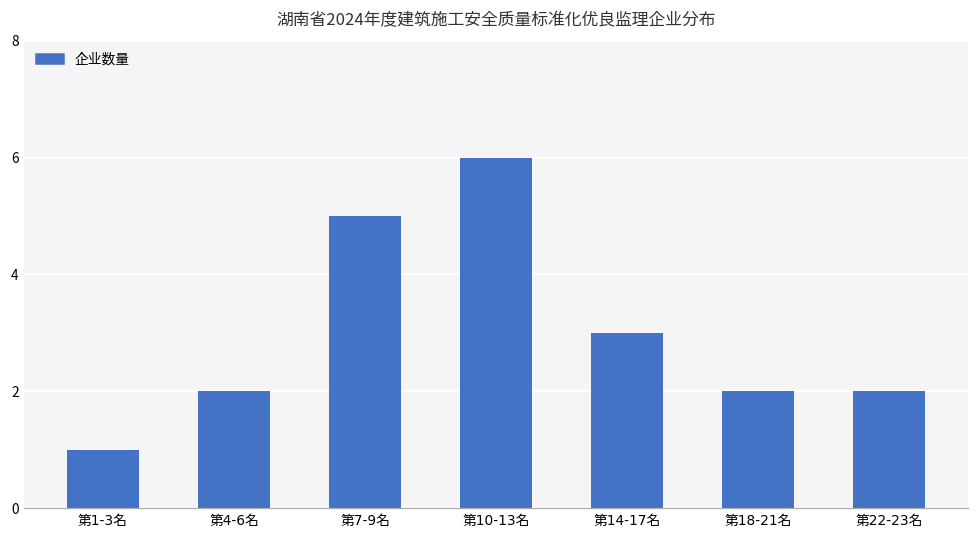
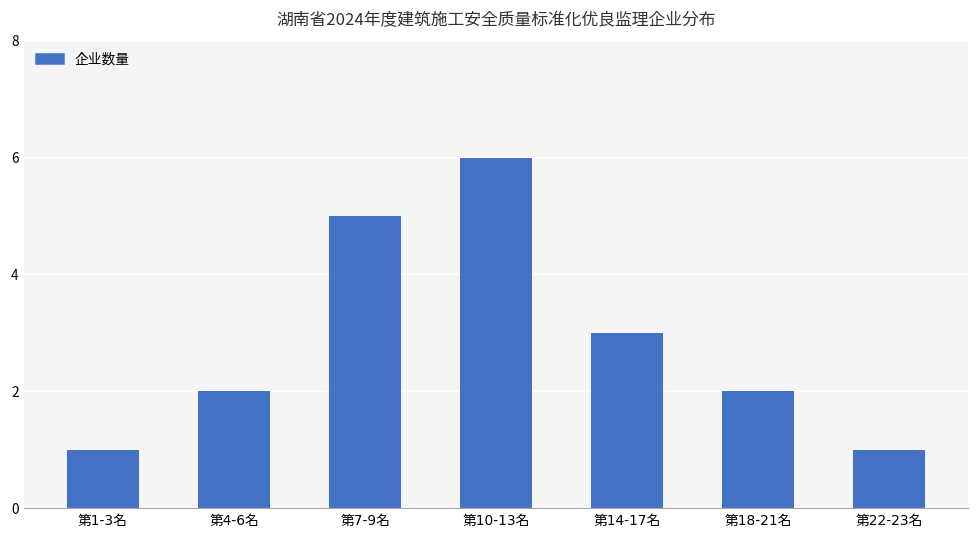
  {
    "第1-3名": 1,
    "第4-6名": 2,
    "第7-9名": 5,
    "第10-13名": 6,
    "第14-17名": 3,
    "第18-21名": 2,
-   "第22-23名": 2
+   "第22-23名": 1
  }
